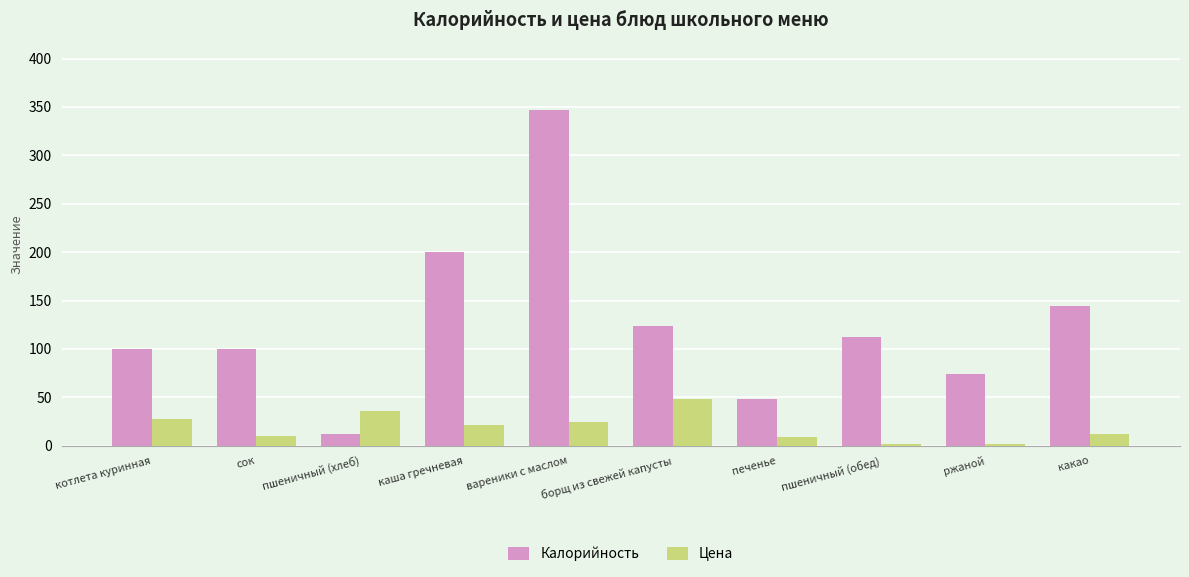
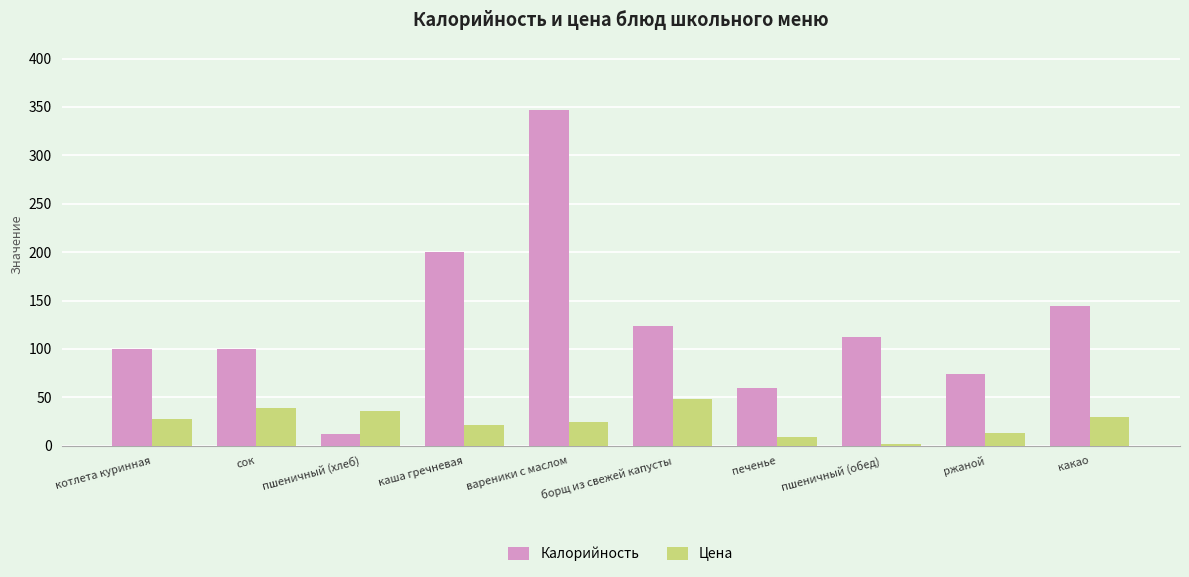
  {
    "Калорийность": {
      "котлета куринная": 100,
      "сок": 100,
      "пшеничный (хлеб)": 10,
      "каша гречневая": 200,
      "вареники с маслом": 350,
      "борщ из свежей капусты": 120,
-     "печенье": 50,
+     "печенье": 60,
      "пшеничный (обед)": 110,
      "ржаной": 70,
      "какао": 140
    },
    "Цена": {
      "котлета куринная": 30,
-     "сок": 10,
+     "сок": 40,
      "пшеничный (хлеб)": 40,
      "каша гречневая": 20,
      "вареники с маслом": 30,
      "борщ из свежей капусты": 50,
      "печенье": 10,
-     "ржаной": 0,
-     "какао": 10
+     "ржаной": 10,
+     "какао": 30
    }
  }
